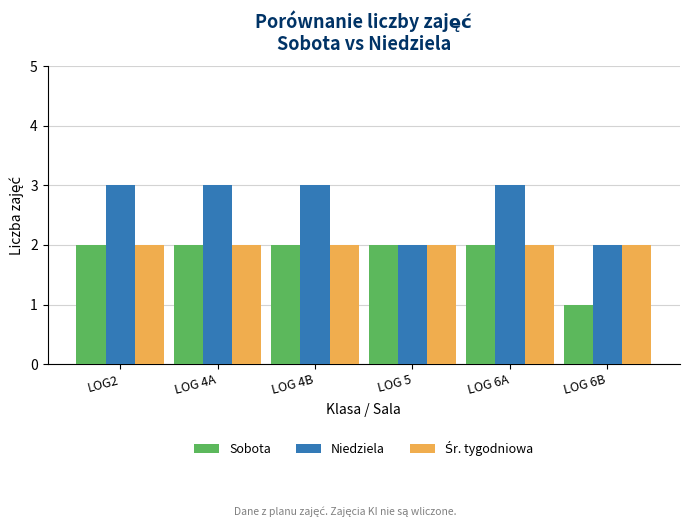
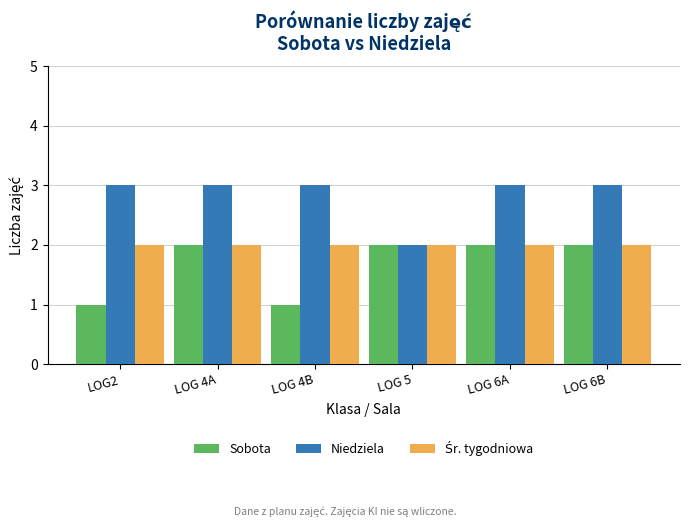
  {
    "Sobota": {
-     "LOG2": 2,
+     "LOG2": 1,
      "LOG 4A": 2,
-     "LOG 4B": 2,
+     "LOG 4B": 1,
      "LOG 5": 2,
      "LOG 6A": 2,
-     "LOG 6B": 1
+     "LOG 6B": 2
    },
    "Niedziela": {
      "LOG2": 3,
      "LOG 4A": 3,
      "LOG 4B": 3,
      "LOG 5": 2,
      "LOG 6A": 3,
-     "LOG 6B": 2
+     "LOG 6B": 3
    },
    "Śr. tygodniowa": {
      "LOG2": 2,
      "LOG 4A": 2,
      "LOG 4B": 2,
      "LOG 5": 2,
      "LOG 6A": 2,
      "LOG 6B": 2
    }
  }
